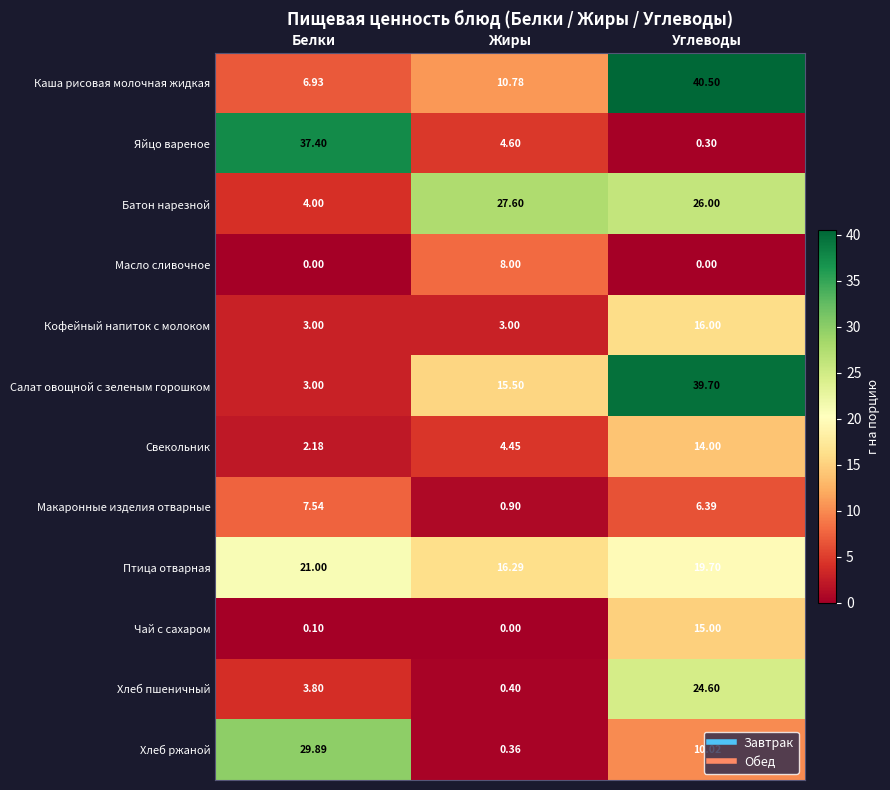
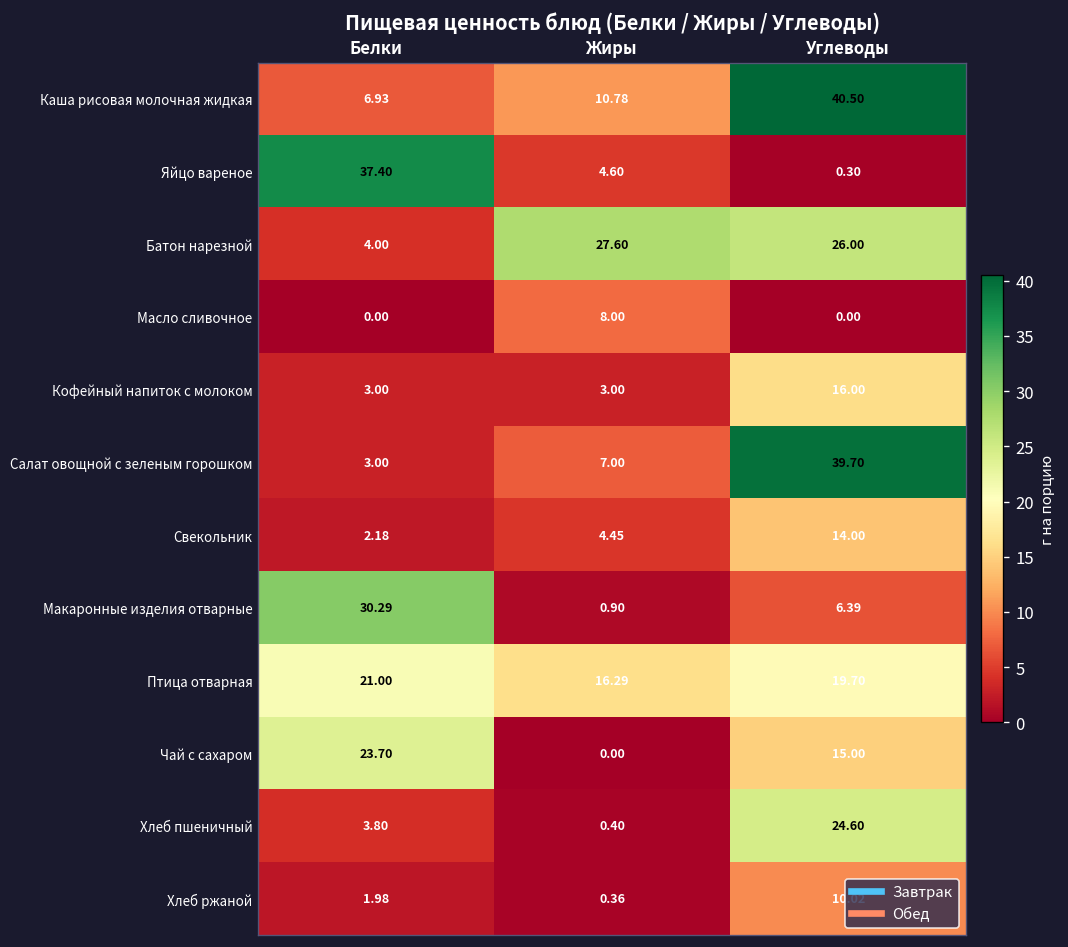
  {
    "Каша рисовая молочная жидкая": {
      "Белки": 6.93,
      "Жиры": 10.78,
      "Углеводы": 40.50
    },
    "Яйцо вареное": {
      "Белки": 37.40,
      "Жиры": 4.60,
      "Углеводы": 0.30
    },
    "Батон нарезной": {
      "Белки": 4.00,
      "Жиры": 27.60,
      "Углеводы": 26.00
    },
    "Масло сливочное": {
      "Белки": 0.00,
      "Жиры": 8.00,
      "Углеводы": 0.00
    },
    "Кофейный напиток с молоком": {
      "Белки": 3.00,
      "Жиры": 3.00,
      "Углеводы": 16.00
    },
    "Салат овощной с зеленым горошком": {
      "Белки": 3.00,
-     "Жиры": 15.50,
+     "Жиры": 7.00,
      "Углеводы": 39.70
    },
    "Свекольник": {
      "Белки": 2.18,
      "Жиры": 4.45,
      "Углеводы": 14.00
    },
    "Макаронные изделия отварные": {
-     "Белки": 7.54,
+     "Белки": 30.29,
      "Жиры": 0.90,
      "Углеводы": 6.39
    },
    "Птица отварная": {
      "Белки": 21.00,
      "Жиры": 16.29,
      "Углеводы": 19.70
    },
    "Чай с сахаром": {
-     "Белки": 0.10,
+     "Белки": 23.70,
      "Жиры": 0.00,
      "Углеводы": 15.00
    },
    "Хлеб пшеничный": {
      "Белки": 3.80,
      "Жиры": 0.40,
      "Углеводы": 24.60
    },
    "Хлеб ржаной": {
-     "Белки": 29.89,
+     "Белки": 1.98,
      "Жиры": 0.36
    }
  }
